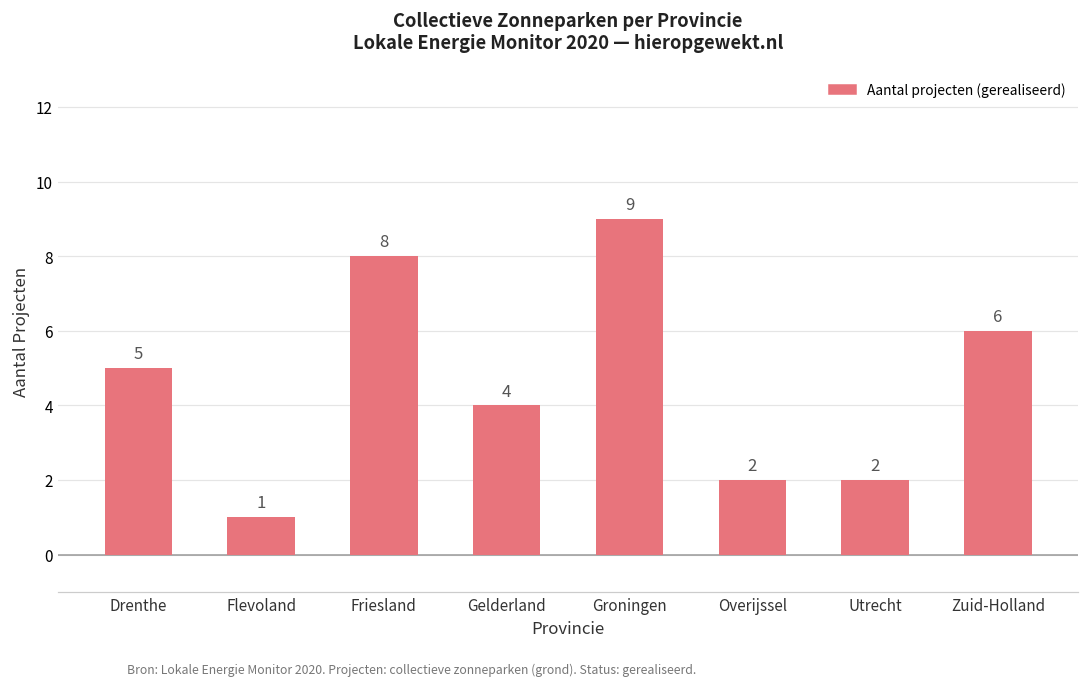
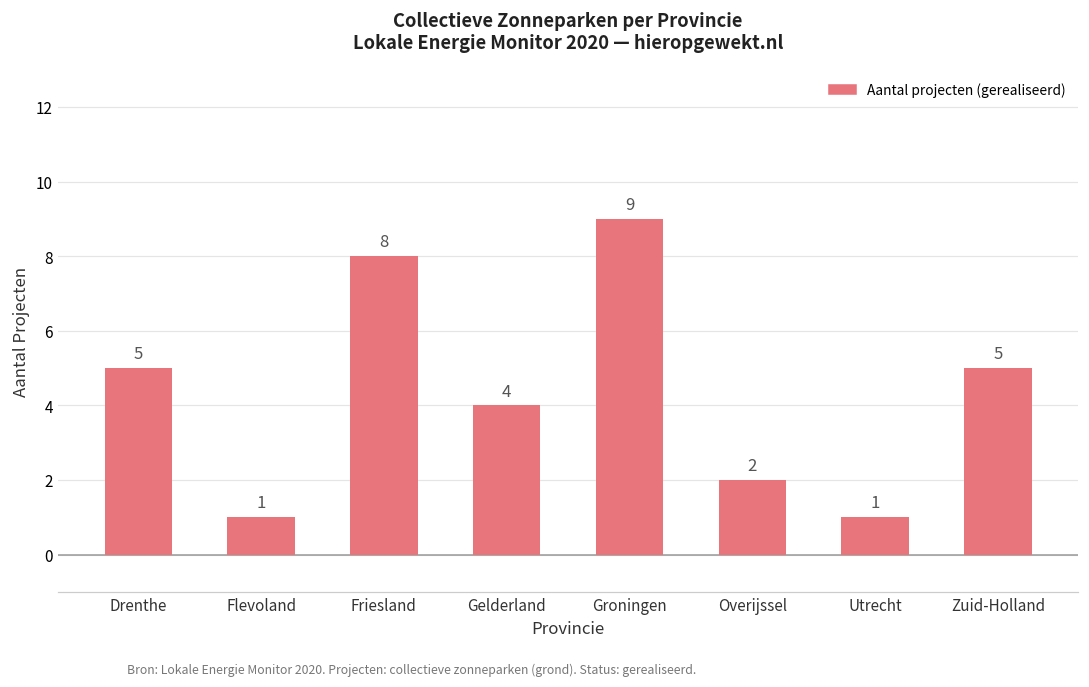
  {
    "Drenthe": 5,
    "Flevoland": 1,
    "Friesland": 8,
    "Gelderland": 4,
    "Groningen": 9,
    "Overijssel": 2,
-   "Utrecht": 2,
-   "Zuid-Holland": 6
+   "Utrecht": 1,
+   "Zuid-Holland": 5
  }
